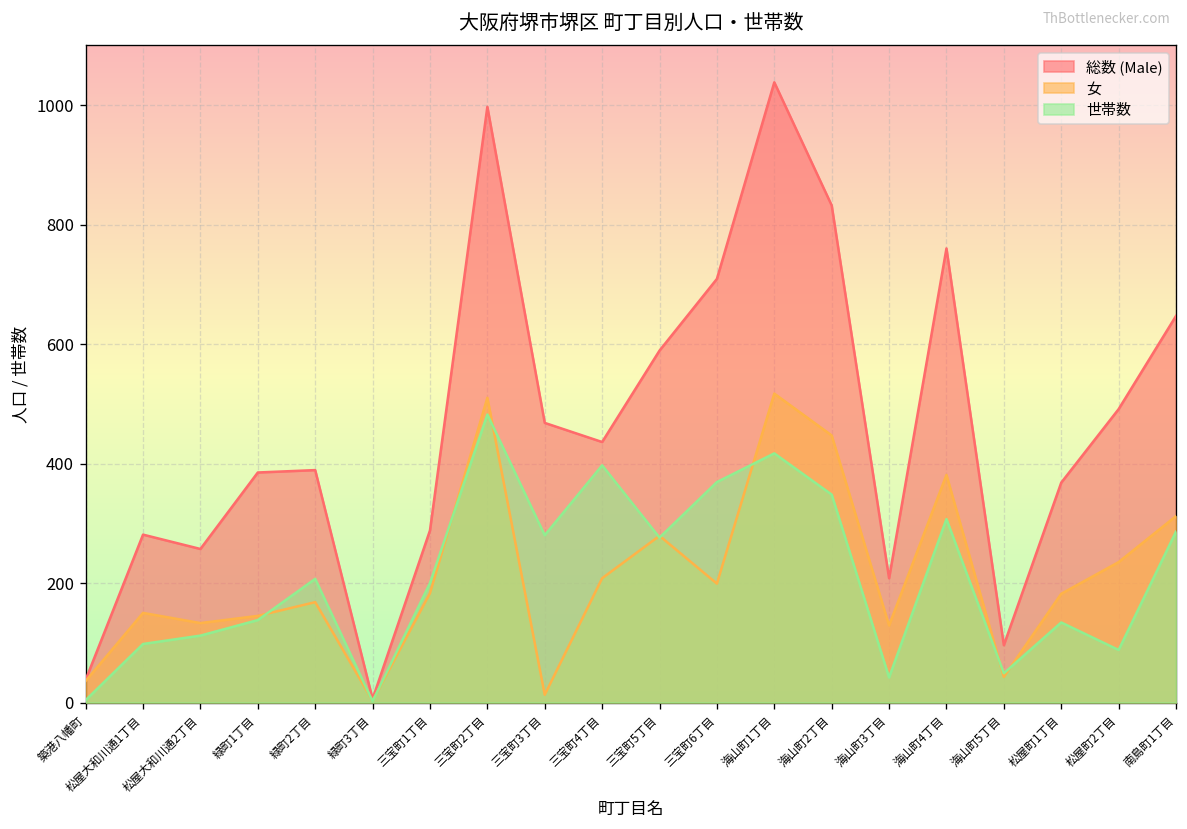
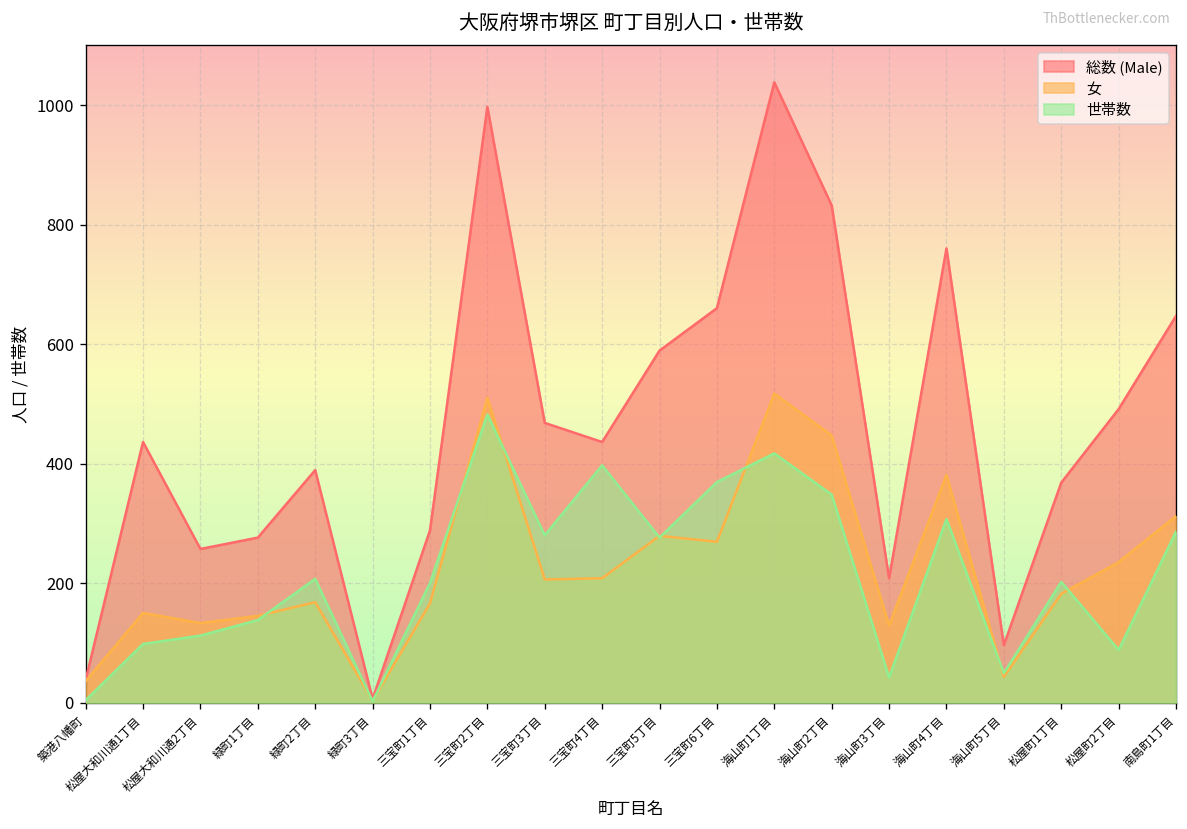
  {
    "総数 (Male)": {
-     "松屋大和川通1丁目": 280,
+     "松屋大和川通1丁目": 440,
      "松屋大和川通2丁目": 260,
-     "緑町1丁目": 390,
+     "緑町1丁目": 280,
      "緑町2丁目": 390,
      "三宝町1丁目": 290,
      "三宝町2丁目": 1000,
      "三宝町3丁目": 470,
      "三宝町4丁目": 440,
      "三宝町5丁目": 590,
-     "三宝町6丁目": 710,
+     "三宝町6丁目": 660,
      "海山町1丁目": 1040,
      "海山町2丁目": 830,
      "海山町3丁目": 210,
      "海山町4丁目": 760,
      "海山町5丁目": 100,
      "松屋町1丁目": 370,
      "松屋町2丁目": 490,
      "南島町1丁目": 650
    },
    "女": {
      "松屋大和川通1丁目": 150,
      "松屋大和川通2丁目": 130,
      "緑町1丁目": 150,
      "緑町2丁目": 170,
-     "三宝町1丁目": 180,
+     "三宝町1丁目": 170,
      "三宝町2丁目": 510,
-     "三宝町3丁目": 10,
+     "三宝町3丁目": 210,
      "三宝町4丁目": 210,
-     "三宝町6丁目": 200,
+     "三宝町6丁目": 270,
      "海山町1丁目": 520,
      "海山町2丁目": 450,
      "海山町3丁目": 130,
      "海山町4丁目": 380,
      "海山町5丁目": 40,
      "松屋町1丁目": 180,
      "松屋町2丁目": 240,
      "南島町1丁目": 310
    },
    "世帯数": {
      "築港八幡町": 0,
      "松屋大和川通1丁目": 100,
      "松屋大和川通2丁目": 110,
      "緑町1丁目": 140,
      "緑町2丁目": 210,
      "三宝町1丁目": 200,
      "三宝町2丁目": 480,
      "三宝町3丁目": 280,
      "三宝町4丁目": 400,
      "三宝町6丁目": 370,
      "海山町1丁目": 420,
      "海山町2丁目": 350,
      "海山町3丁目": 40,
      "海山町4丁目": 310,
      "海山町5丁目": 50,
-     "松屋町1丁目": 130,
+     "松屋町1丁目": 200,
      "松屋町2丁目": 90,
      "南島町1丁目": 290
    }
  }
